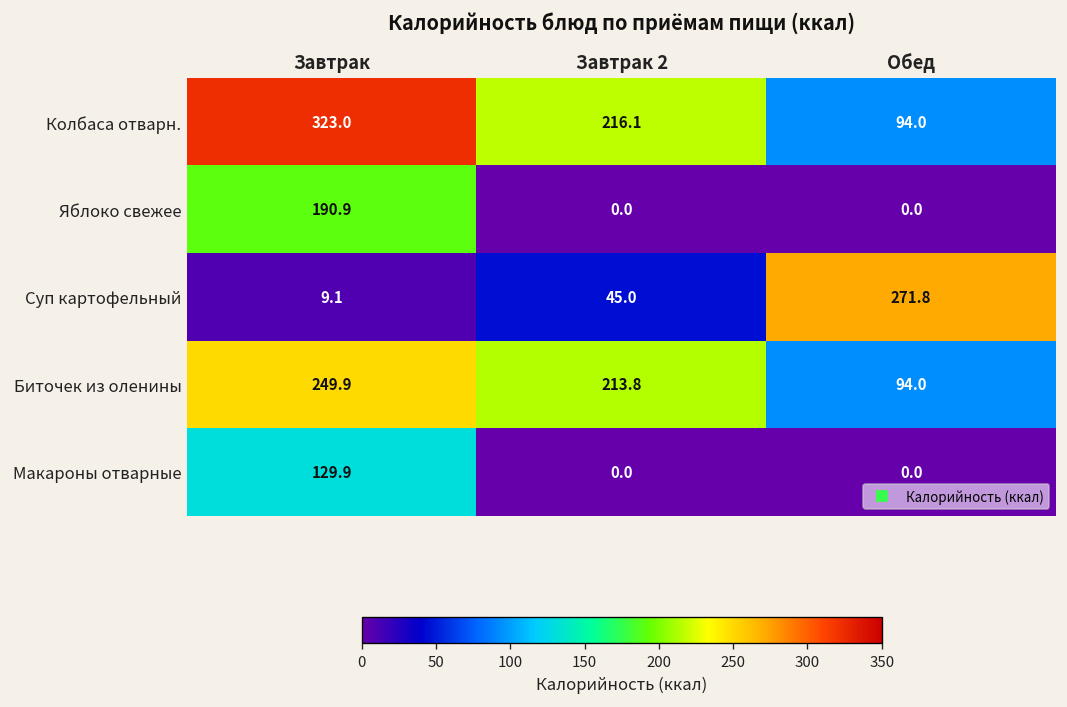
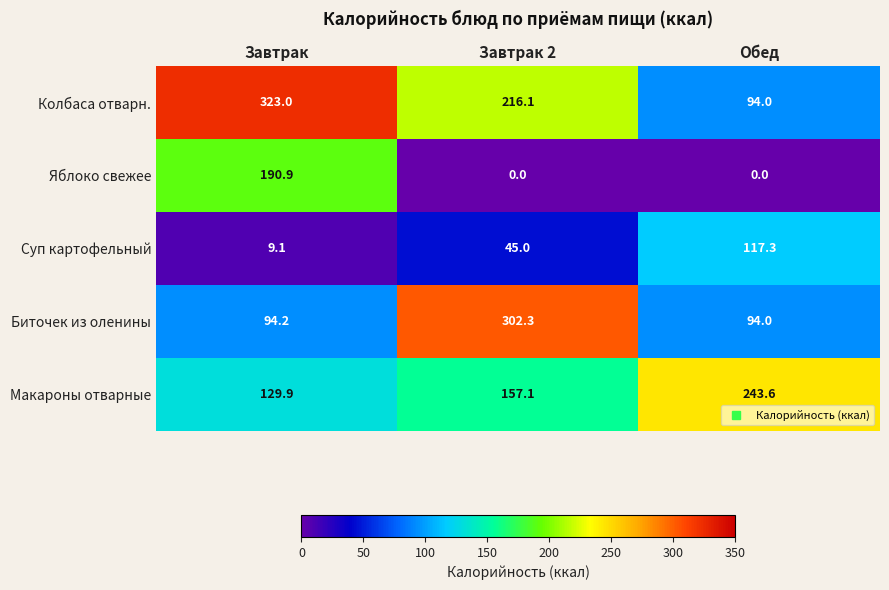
  {
    "Колбаса отварн.": {
      "Завтрак": 323.0,
      "Завтрак 2": 216.1,
      "Обед": 94.0
    },
    "Яблоко свежее": {
      "Завтрак": 190.9,
      "Завтрак 2": 0.0,
      "Обед": 0.0
    },
    "Суп картофельный": {
      "Завтрак": 9.1,
      "Завтрак 2": 45.0,
-     "Обед": 271.8
+     "Обед": 117.3
    },
    "Биточек из оленины": {
-     "Завтрак": 249.9,
-     "Завтрак 2": 213.8,
+     "Завтрак": 94.2,
+     "Завтрак 2": 302.3,
      "Обед": 94.0
    },
    "Макароны отварные": {
      "Завтрак": 129.9,
-     "Завтрак 2": 0.0,
-     "Обед": 0.0
+     "Завтрак 2": 157.1,
+     "Обед": 243.6
    }
  }
